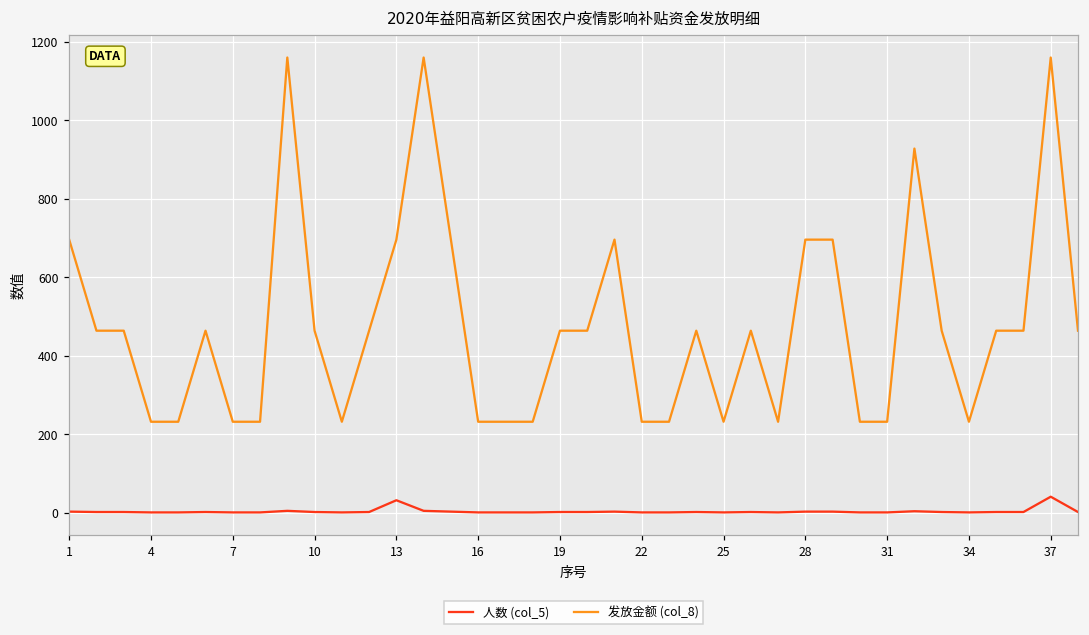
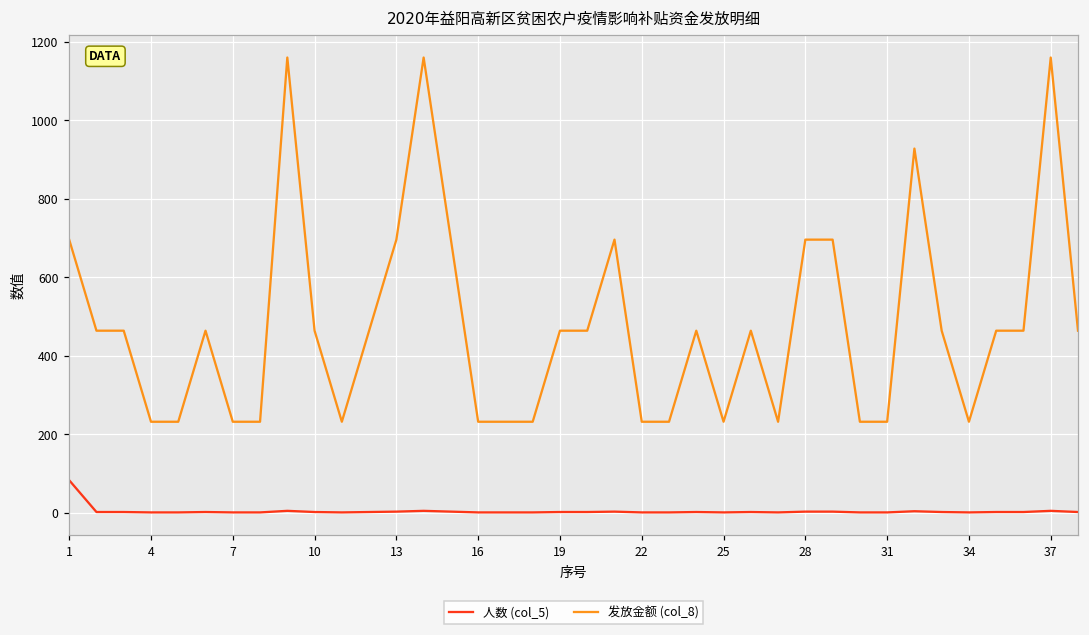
  {
    "人数 (col_5)": {
-     "1": 0,
+     "1": 80,
      "4": 0,
      "7": 0,
      "10": 0,
-     "13": 30,
+     "13": 0,
      "16": 0,
      "19": 0,
      "22": 0,
      "25": 0,
      "28": 0,
      "31": 0,
      "34": 0,
-     "37": 40
+     "37": 10
    },
    "发放金额 (col_8)": {
      "1": 700,
      "4": 230,
      "7": 230,
      "10": 460,
      "13": 700,
      "16": 230,
      "19": 460,
      "22": 230,
      "25": 230,
      "28": 700,
      "31": 230,
      "34": 230,
      "37": 1160
    }
  }
